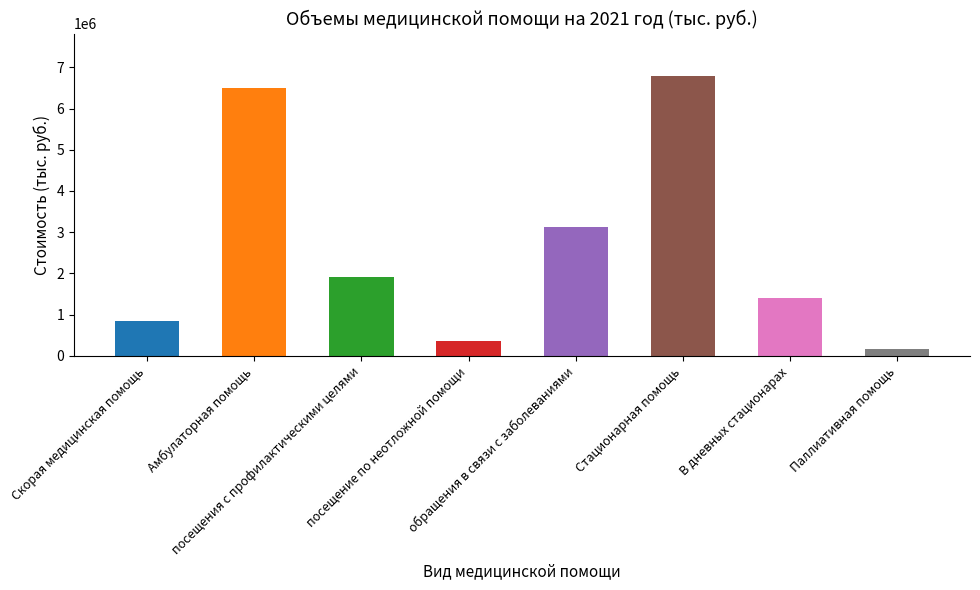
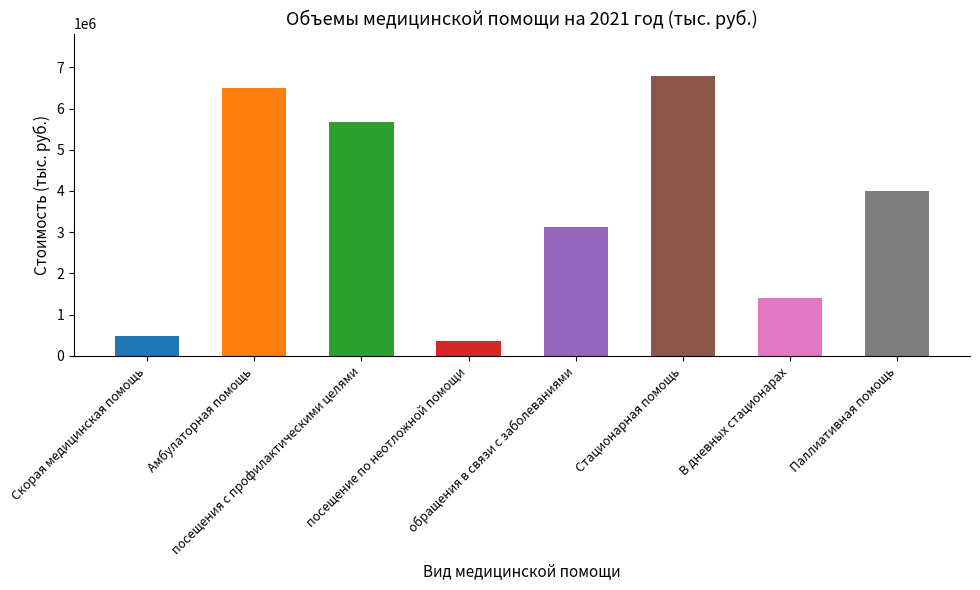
  {
-   "Скорая медицинская помощь": 900000,
+   "Скорая медицинская помощь": 500000,
    "Амбулаторная помощь": 6500000,
-   "посещения с профилактическими целями": 1900000,
+   "посещения с профилактическими целями": 5700000,
    "посещение по неотложной помощи": 400000,
    "обращения в связи с заболеваниями": 3100000,
    "Стационарная помощь": 6800000,
    "В дневных стационарах": 1400000,
-   "Паллиативная помощь": 200000
+   "Паллиативная помощь": 4000000
  }
